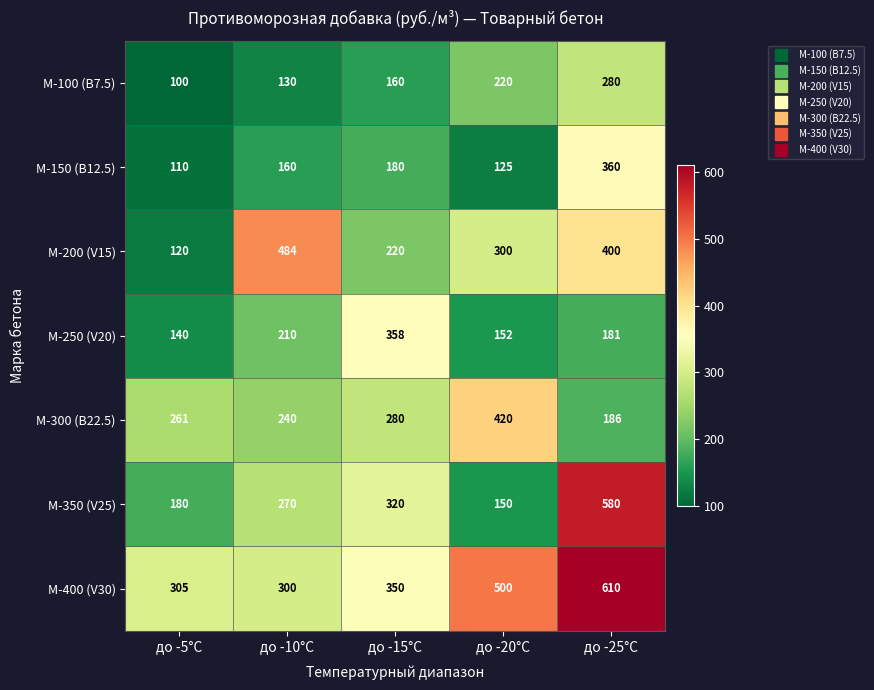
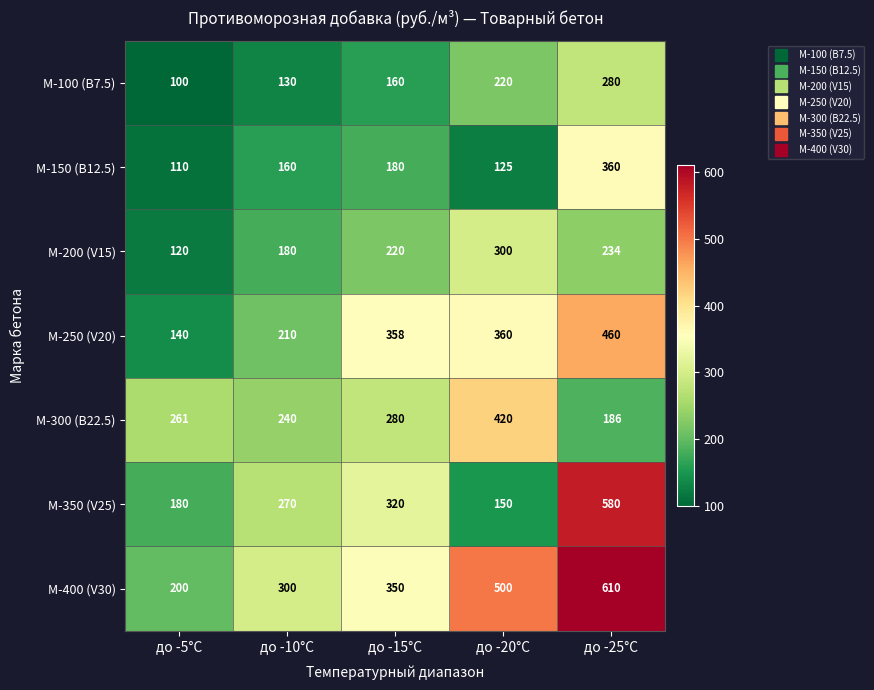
  {
    "M-100 (B7.5)": {
      "до -5°C": 100,
      "до -10°C": 130,
      "до -15°C": 160,
      "до -20°C": 220,
      "до -25°C": 280
    },
    "M-150 (B12.5)": {
      "до -5°C": 110,
      "до -10°C": 160,
      "до -15°C": 180,
      "до -20°C": 125,
      "до -25°C": 360
    },
    "M-200 (V15)": {
      "до -5°C": 120,
-     "до -10°C": 484,
+     "до -10°C": 180,
      "до -15°C": 220,
      "до -20°C": 300,
-     "до -25°C": 400
+     "до -25°C": 234
    },
    "M-250 (V20)": {
      "до -5°C": 140,
      "до -10°C": 210,
      "до -15°C": 358,
-     "до -20°C": 152,
-     "до -25°C": 181
+     "до -20°C": 360,
+     "до -25°C": 460
    },
    "M-300 (B22.5)": {
      "до -5°C": 261,
      "до -10°C": 240,
      "до -15°C": 280,
      "до -20°C": 420,
      "до -25°C": 186
    },
    "M-350 (V25)": {
      "до -5°C": 180,
      "до -10°C": 270,
      "до -15°C": 320,
      "до -20°C": 150,
      "до -25°C": 580
    },
    "M-400 (V30)": {
-     "до -5°C": 305,
+     "до -5°C": 200,
      "до -10°C": 300,
      "до -15°C": 350,
      "до -20°C": 500,
      "до -25°C": 610
    }
  }
